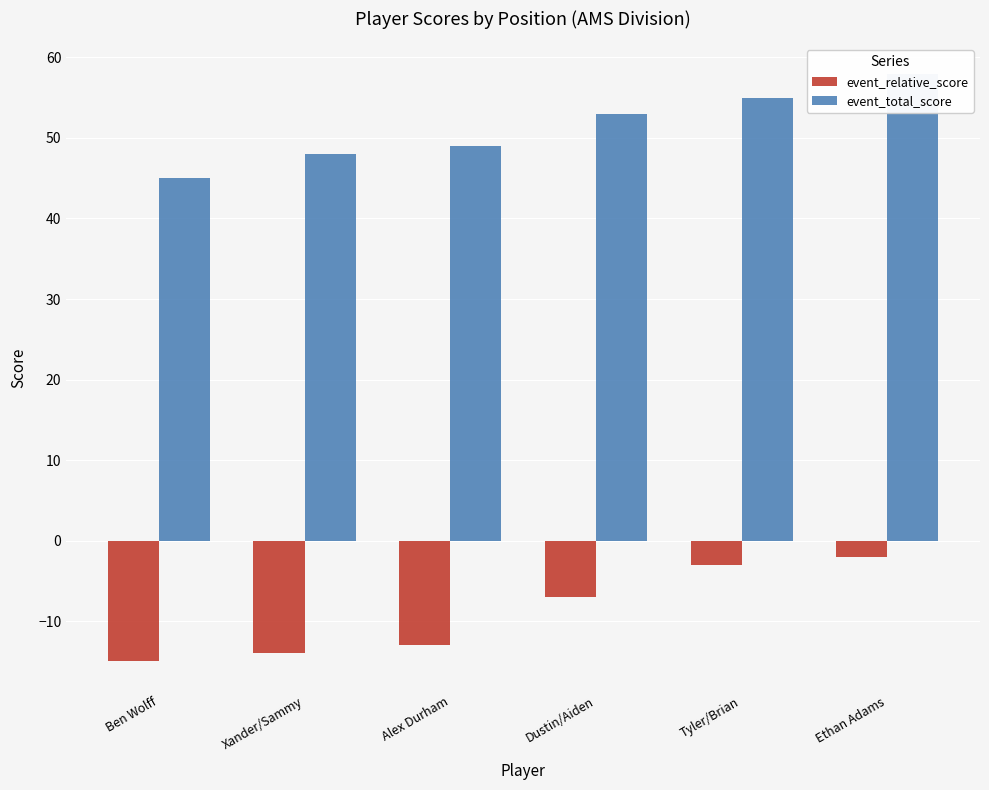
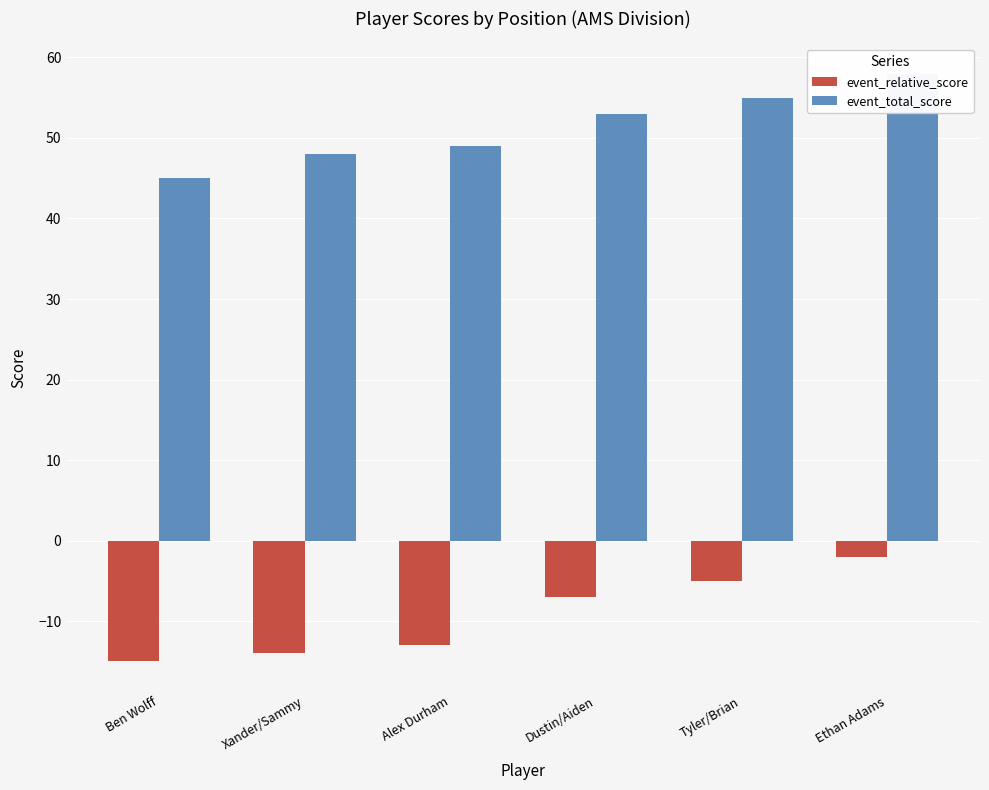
  {
    "event_relative_score": {
      "Ben Wolff": -15,
      "Xander/Sammy": -14,
      "Alex Durham": -13,
      "Dustin/Aiden": -7,
-     "Tyler/Brian": -3,
+     "Tyler/Brian": -5,
      "Ethan Adams": -2
    },
    "event_total_score": {
      "Ben Wolff": 45,
      "Xander/Sammy": 48,
      "Alex Durham": 49,
      "Dustin/Aiden": 53,
      "Tyler/Brian": 55
    }
  }
